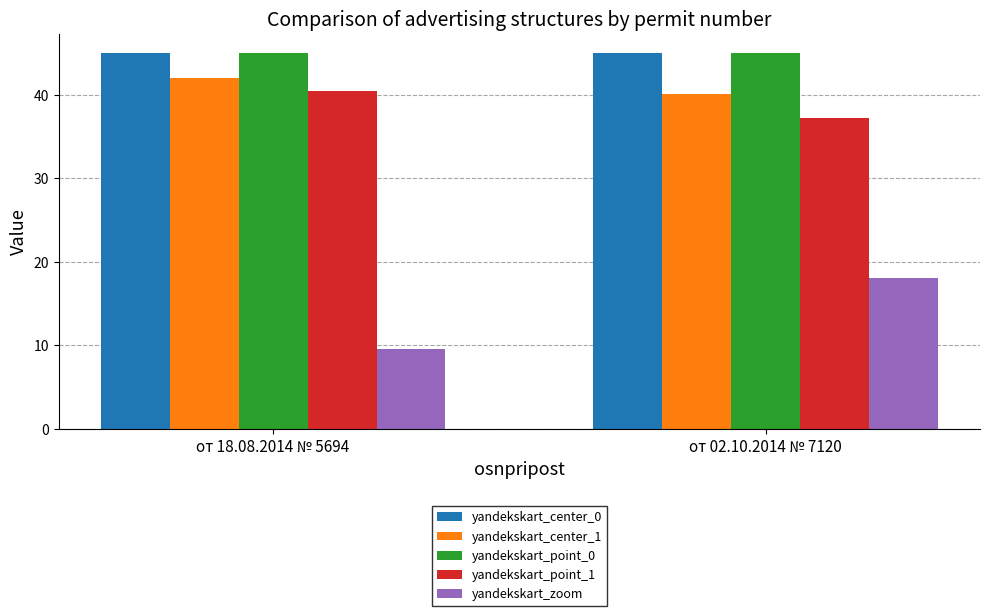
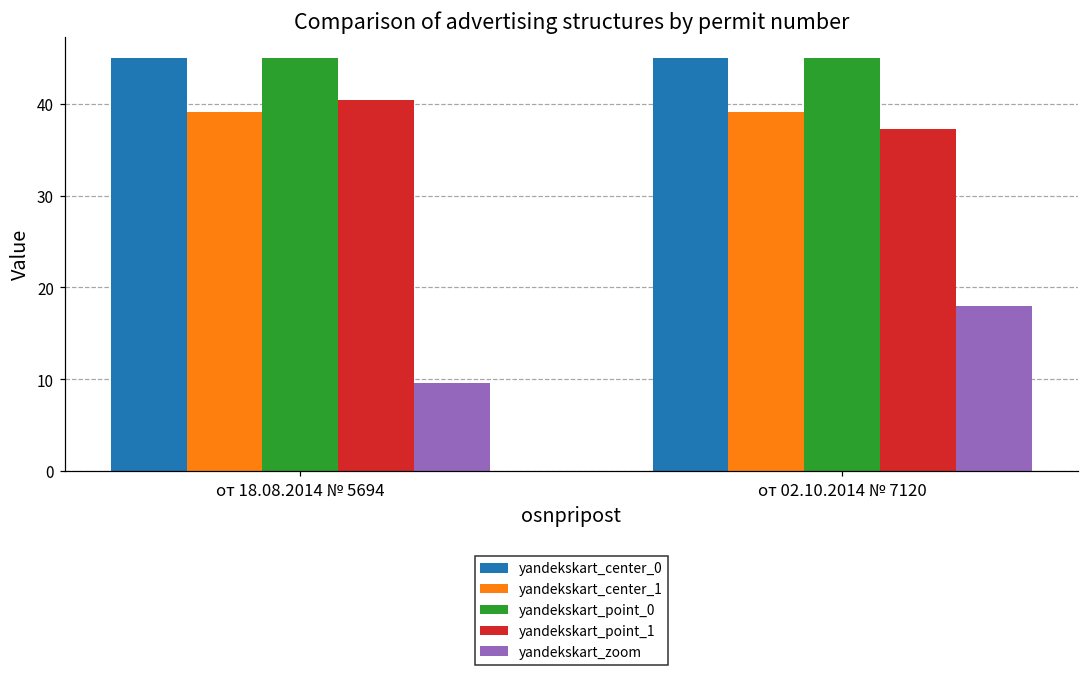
  {
    "yandekskart_center_0": {
      "от 18.08.2014 № 5694": 45,
      "от 02.10.2014 № 7120": 45
    },
    "yandekskart_center_1": {
-     "от 18.08.2014 № 5694": 42,
-     "от 02.10.2014 № 7120": 40
+     "от 18.08.2014 № 5694": 39,
+     "от 02.10.2014 № 7120": 39
    },
    "yandekskart_point_0": {
      "от 18.08.2014 № 5694": 45,
      "от 02.10.2014 № 7120": 45
    },
    "yandekskart_point_1": {
      "от 18.08.2014 № 5694": 40,
      "от 02.10.2014 № 7120": 37
    },
    "yandekskart_zoom": {
      "от 18.08.2014 № 5694": 10,
      "от 02.10.2014 № 7120": 18
    }
  }
